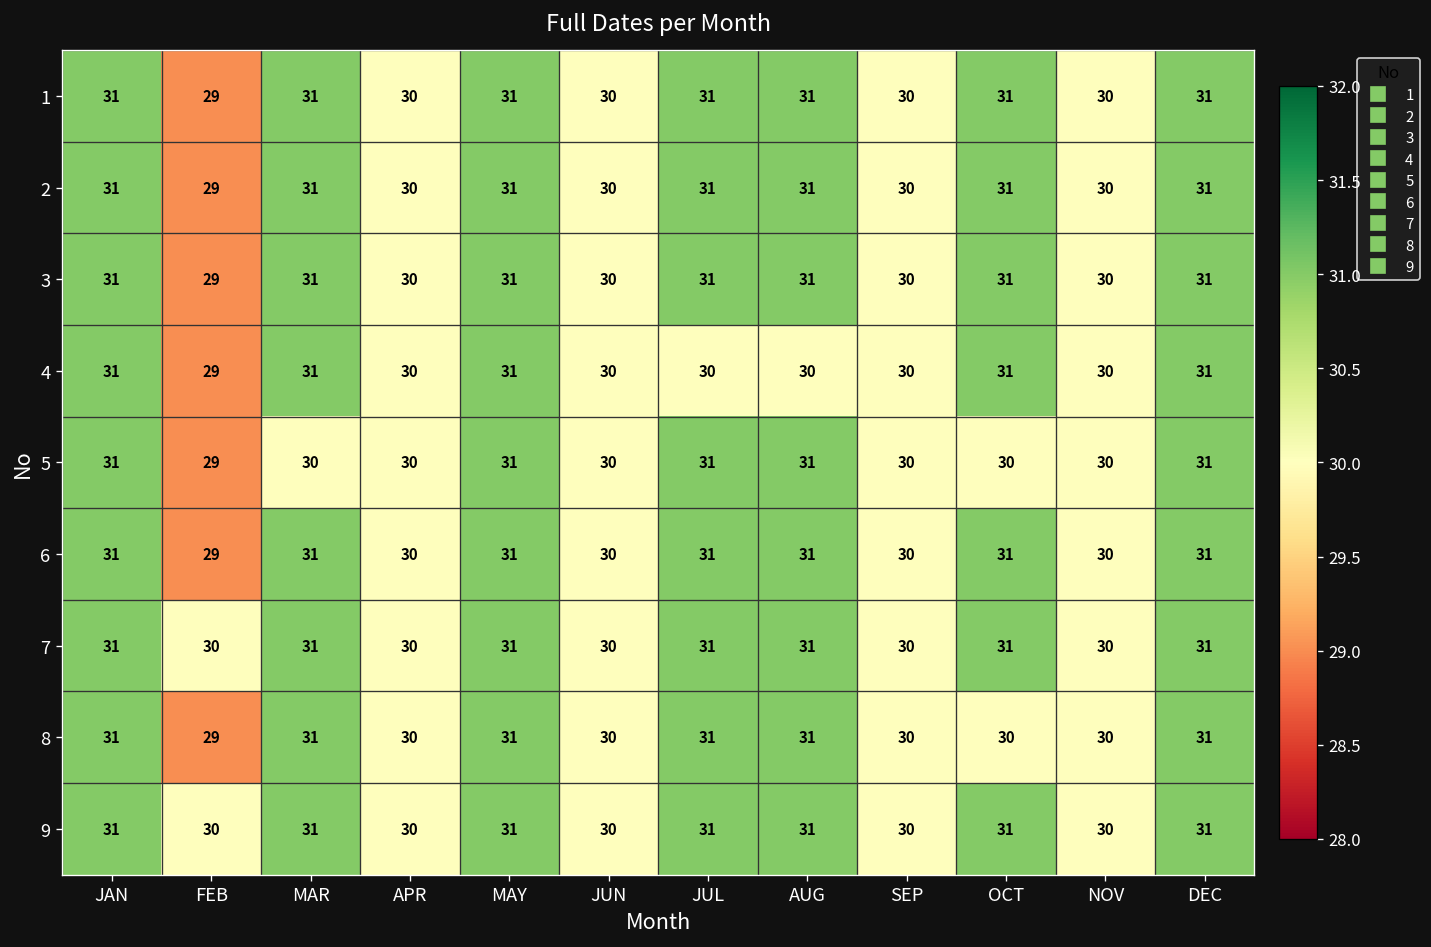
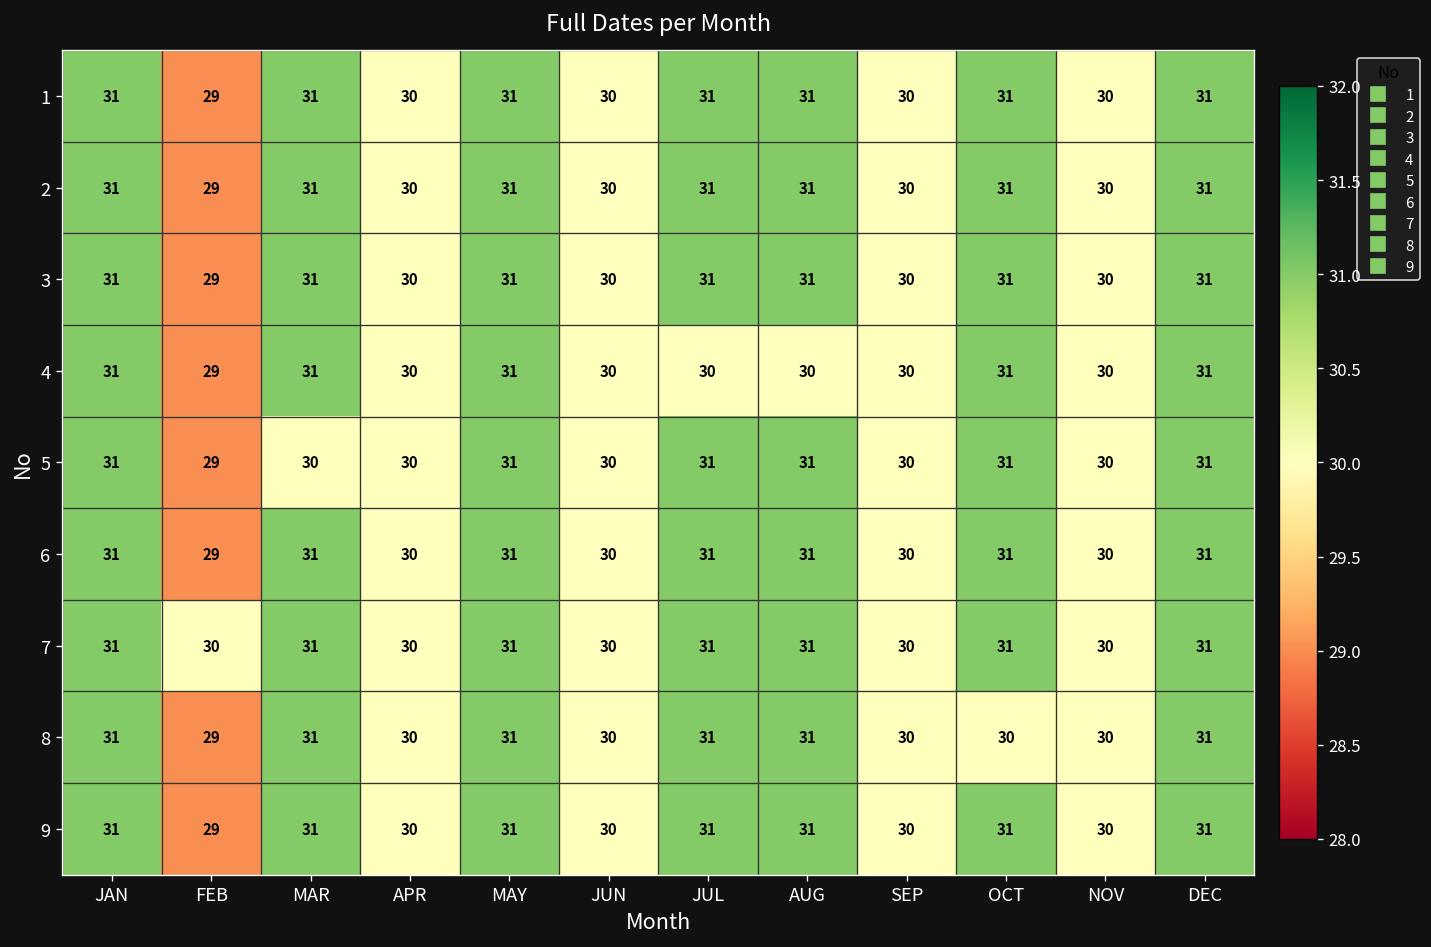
  {
    "1": {
      "JAN": 31,
      "FEB": 29,
      "MAR": 31,
      "APR": 30,
      "MAY": 31,
      "JUN": 30,
      "JUL": 31,
      "AUG": 31,
      "SEP": 30,
      "OCT": 31,
      "NOV": 30,
      "DEC": 31
    },
    "2": {
      "JAN": 31,
      "FEB": 29,
      "MAR": 31,
      "APR": 30,
      "MAY": 31,
      "JUN": 30,
      "JUL": 31,
      "AUG": 31,
      "SEP": 30,
      "OCT": 31,
      "NOV": 30,
      "DEC": 31
    },
    "3": {
      "JAN": 31,
      "FEB": 29,
      "MAR": 31,
      "APR": 30,
      "MAY": 31,
      "JUN": 30,
      "JUL": 31,
      "AUG": 31,
      "SEP": 30,
      "OCT": 31,
      "NOV": 30,
      "DEC": 31
    },
    "4": {
      "JAN": 31,
      "FEB": 29,
      "MAR": 31,
      "APR": 30,
      "MAY": 31,
      "JUN": 30,
      "JUL": 30,
      "AUG": 30,
      "SEP": 30,
      "OCT": 31,
      "NOV": 30,
      "DEC": 31
    },
    "5": {
      "JAN": 31,
      "FEB": 29,
      "MAR": 30,
      "APR": 30,
      "MAY": 31,
      "JUN": 30,
      "JUL": 31,
      "AUG": 31,
      "SEP": 30,
-     "OCT": 30,
+     "OCT": 31,
      "NOV": 30,
      "DEC": 31
    },
    "6": {
      "JAN": 31,
      "FEB": 29,
      "MAR": 31,
      "APR": 30,
      "MAY": 31,
      "JUN": 30,
      "JUL": 31,
      "AUG": 31,
      "SEP": 30,
      "OCT": 31,
      "NOV": 30,
      "DEC": 31
    },
    "7": {
      "JAN": 31,
      "FEB": 30,
      "MAR": 31,
      "APR": 30,
      "MAY": 31,
      "JUN": 30,
      "JUL": 31,
      "AUG": 31,
      "SEP": 30,
      "OCT": 31,
      "NOV": 30,
      "DEC": 31
    },
    "8": {
      "JAN": 31,
      "FEB": 29,
      "MAR": 31,
      "APR": 30,
      "MAY": 31,
      "JUN": 30,
      "JUL": 31,
      "AUG": 31,
      "SEP": 30,
      "OCT": 30,
      "NOV": 30,
      "DEC": 31
    },
    "9": {
      "JAN": 31,
-     "FEB": 30,
+     "FEB": 29,
      "MAR": 31,
      "APR": 30,
      "MAY": 31,
      "JUN": 30,
      "JUL": 31,
      "AUG": 31,
      "SEP": 30,
      "OCT": 31,
      "NOV": 30,
      "DEC": 31
    }
  }
